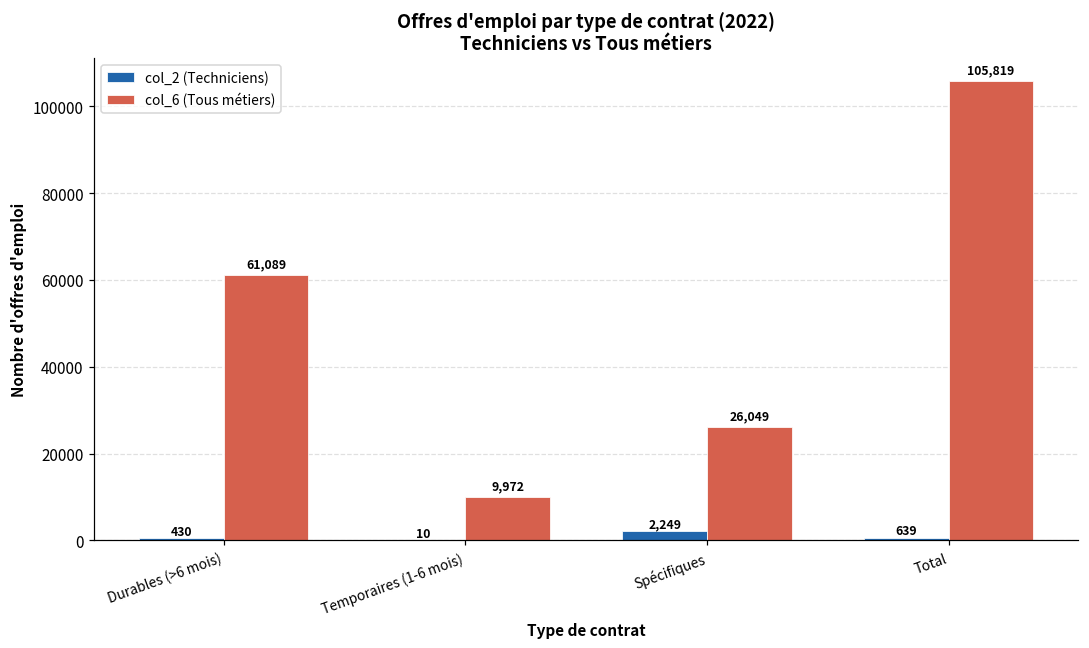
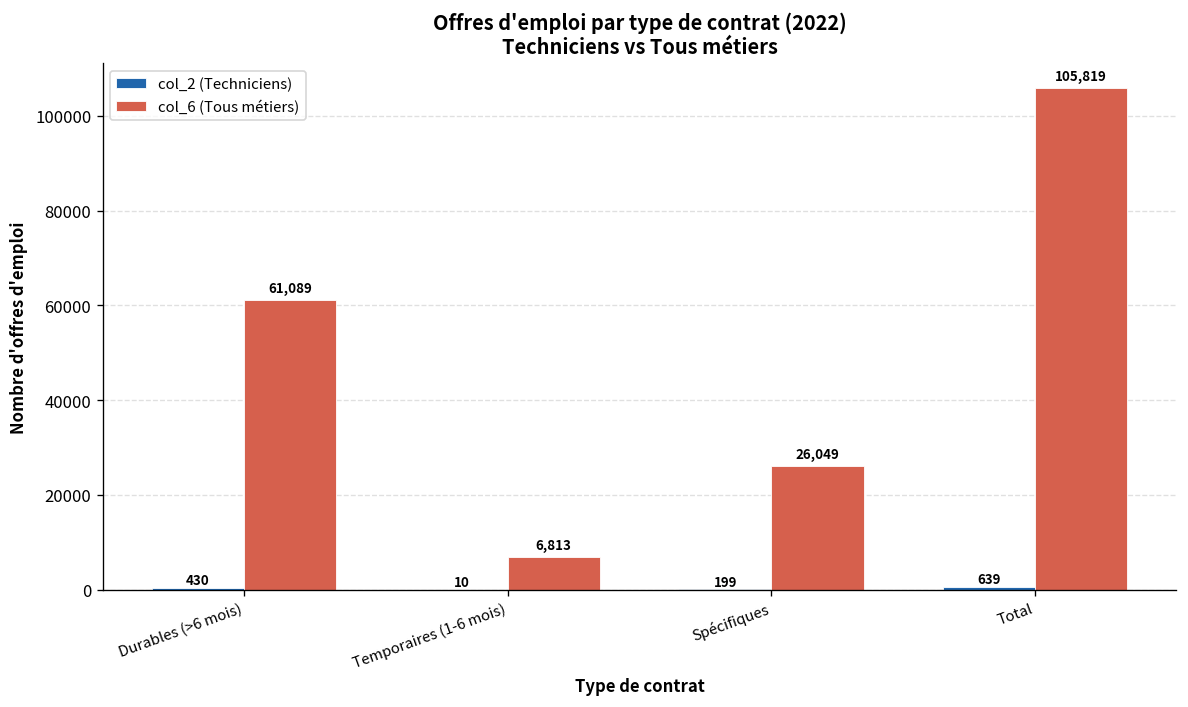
  {
    "col_2 (Techniciens)": {
      "Durables (>6 mois)": "430",
      "Temporaires (1-6 mois)": "10",
-     "Spécifiques": "2,249",
+     "Spécifiques": "199",
      "Total": "639"
    },
    "col_6 (Tous métiers)": {
      "Durables (>6 mois)": "61,089",
-     "Temporaires (1-6 mois)": "9,972",
+     "Temporaires (1-6 mois)": "6,813",
      "Spécifiques": "26,049",
      "Total": "105,819"
    }
  }
